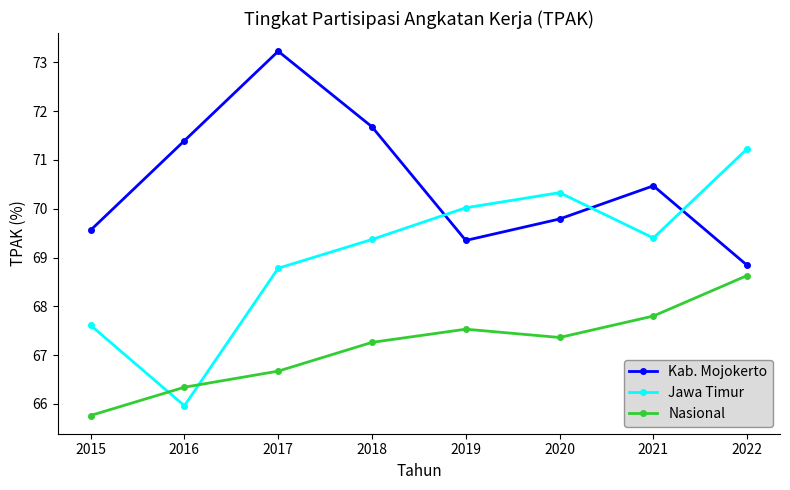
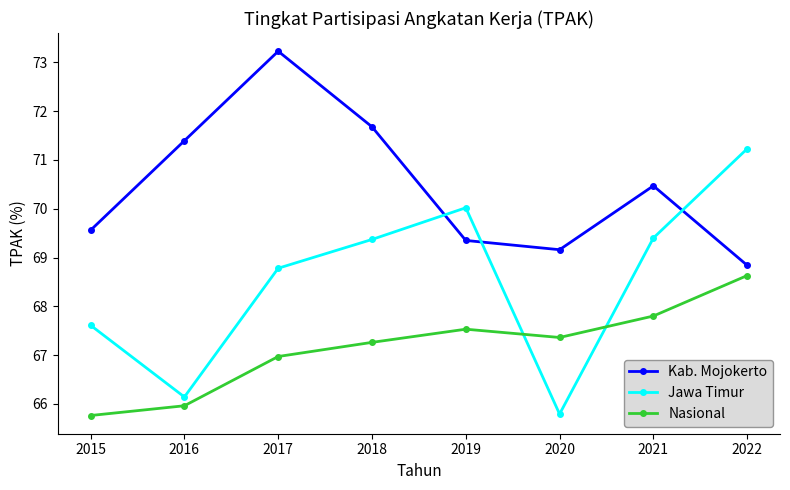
  {
    "Kab. Mojokerto": {
      "2015": 69.6,
      "2016": 71.4,
      "2017": 73.2,
      "2018": 71.7,
      "2019": 69.4,
-     "2020": 69.8,
+     "2020": 69.2,
      "2021": 70.5,
      "2022": 68.8
    },
    "Jawa Timur": {
      "2015": 67.6,
-     "2016": 66.0,
+     "2016": 66.1,
      "2017": 68.8,
      "2018": 69.4,
      "2019": 70.0,
-     "2020": 70.3,
+     "2020": 65.8,
      "2021": 69.4,
      "2022": 71.2
    },
    "Nasional": {
      "2015": 65.8,
-     "2016": 66.3,
-     "2017": 66.7,
+     "2016": 66.0,
+     "2017": 67.0,
      "2018": 67.3,
      "2019": 67.5,
      "2020": 67.4,
      "2021": 67.8,
      "2022": 68.6
    }
  }
